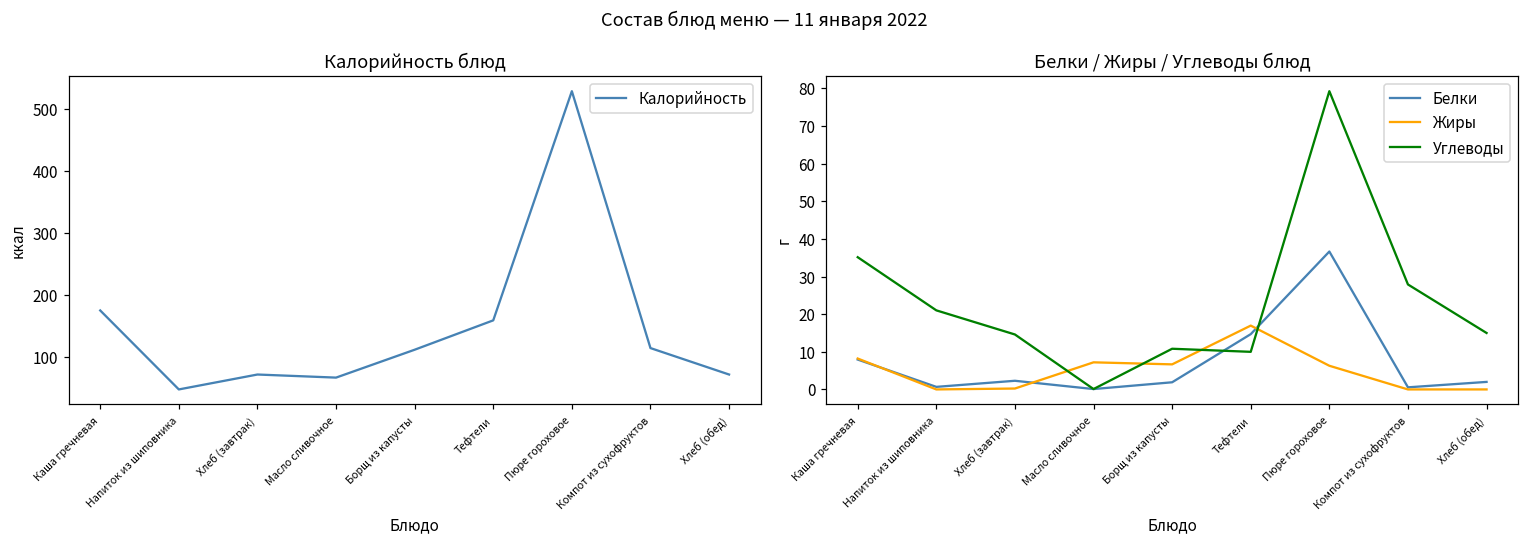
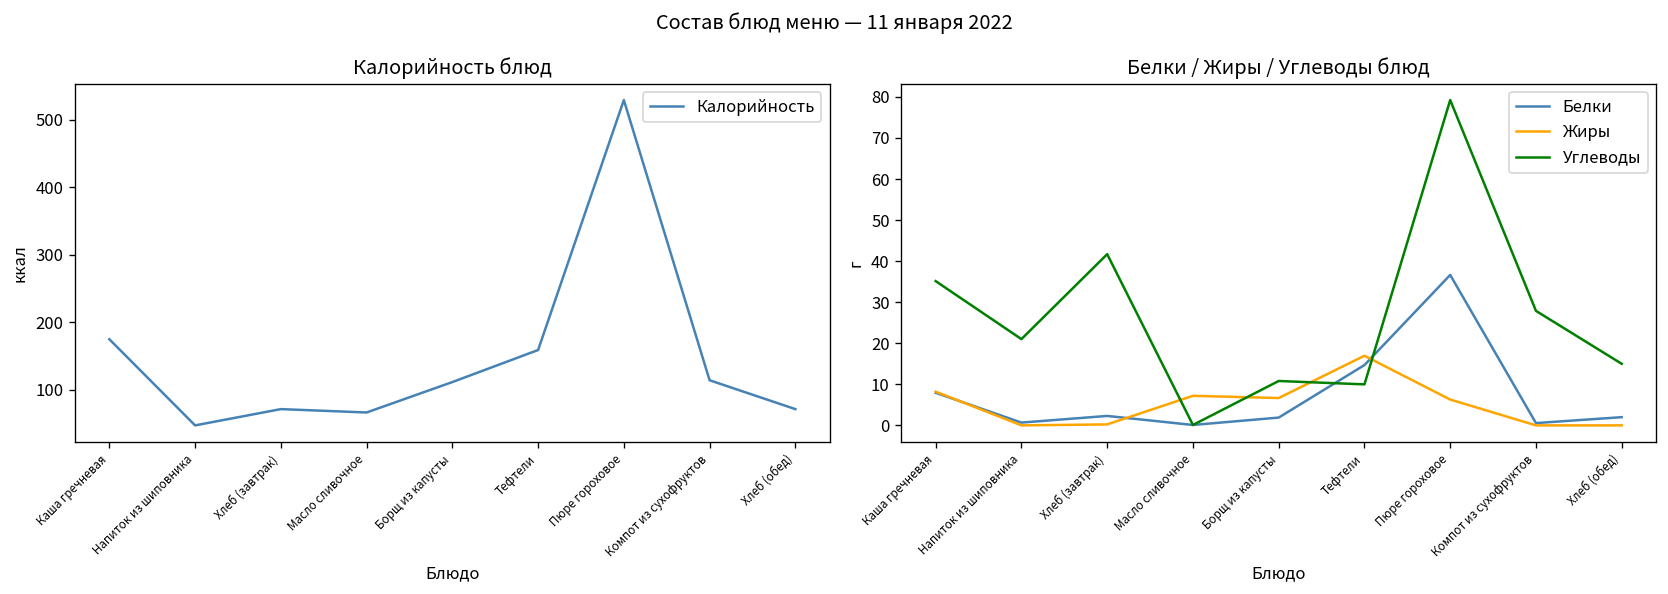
  {
    "Калорийность блюд": {
      "Каша гречневая": 170,
      "Напиток из шиповника": 50,
      "Хлеб (завтрак)": 70,
      "Масло сливочное": 70,
      "Борщ из капусты": 110,
      "Тефтели": 160,
      "Пюре гороховое": 530,
      "Компот из сухофруктов": 110,
      "Хлеб (обед)": 70
    },
    "Белки / Жиры / Углеводы блюд": {
      "Белки": {
        "Хлеб (завтрак)": 2,
        "Борщ из капусты": 2,
        "Тефтели": 15,
        "Пюре гороховое": 37,
        "Хлеб (обед)": 2
      },
      "Жиры": {
        "Хлеб (завтрак)": 0,
        "Масло сливочное": 7,
        "Борщ из капусты": 7,
        "Тефтели": 17,
        "Пюре гороховое": 6,
        "Хлеб (обед)": 0
      },
      "Углеводы": {
        "Каша гречневая": 35,
        "Напиток из шиповника": 21,
-       "Хлеб (завтрак)": 15,
+       "Хлеб (завтрак)": 42,
        "Борщ из капусты": 11,
        "Тефтели": 10,
        "Пюре гороховое": 79,
        "Компот из сухофруктов": 28,
        "Хлеб (обед)": 15
      }
    }
  }
